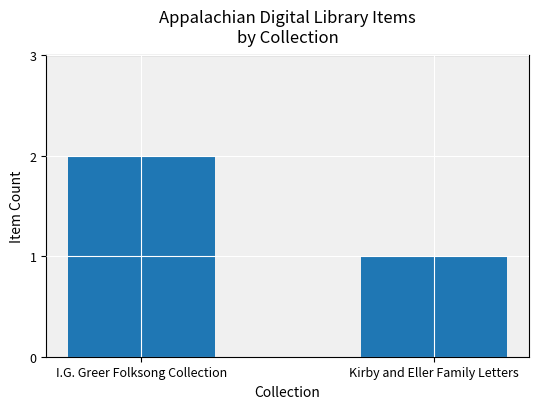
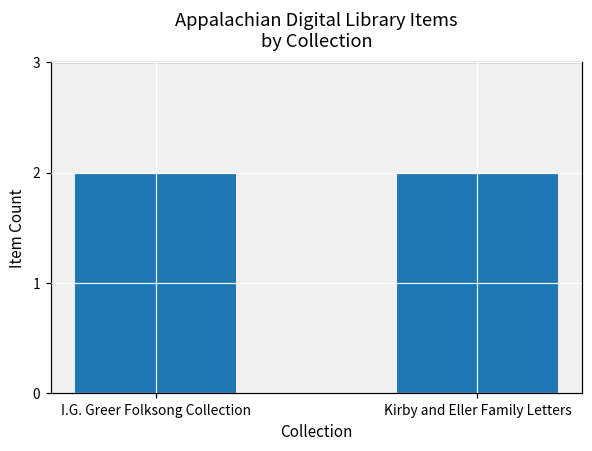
  {
    "I.G. Greer Folksong Collection": 2,
-   "Kirby and Eller Family Letters": 1
+   "Kirby and Eller Family Letters": 2
  }
